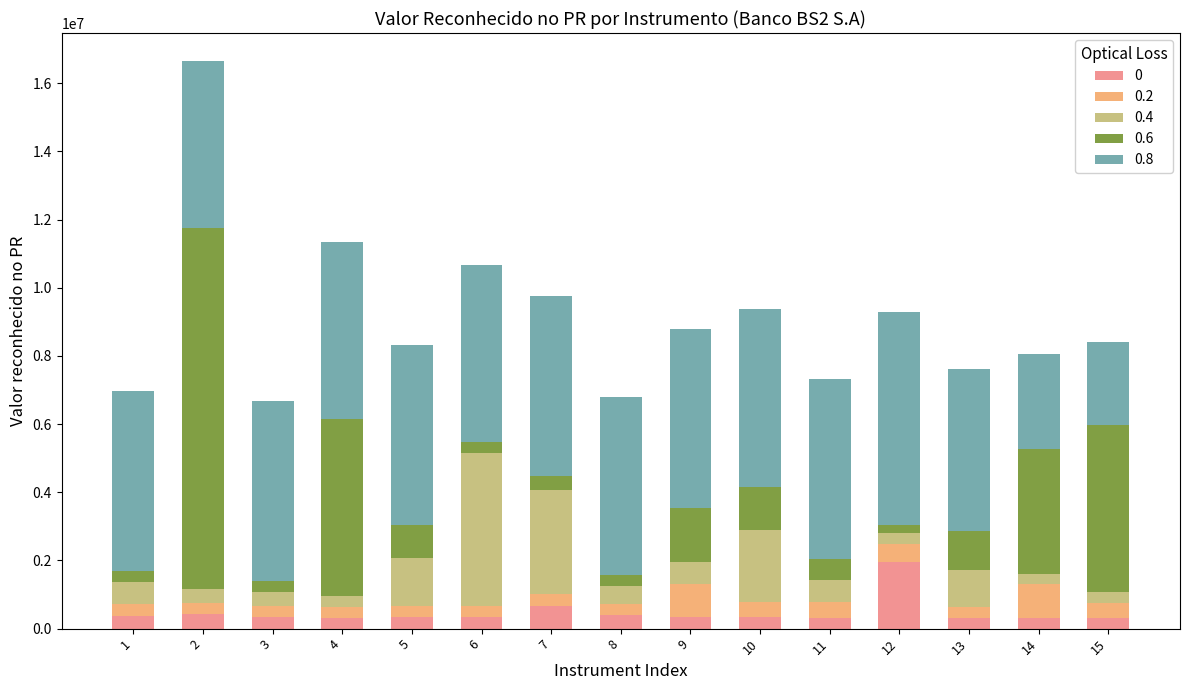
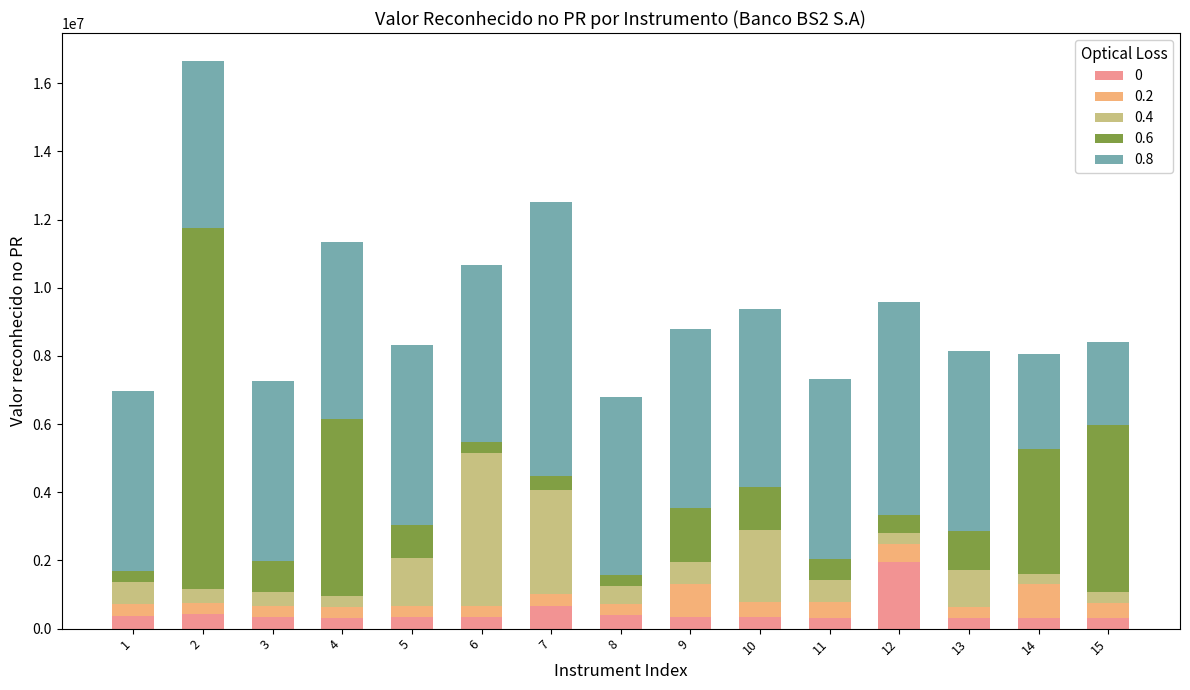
  {
    "0.6": {
      "1": 300000,
      "2": 10600000,
-     "3": 300000,
+     "3": 900000,
      "4": 5200000,
      "5": 1000000,
      "6": 300000,
      "7": 400000,
      "8": 300000,
      "9": 1600000,
      "10": 1300000,
      "11": 600000,
-     "12": 200000,
+     "12": 500000,
      "13": 1200000,
      "14": 3700000,
      "15": 4900000
    },
    "0.8": {
      "1": 5300000,
      "2": 4900000,
      "3": 5300000,
      "4": 5200000,
      "5": 5300000,
      "6": 5200000,
-     "7": 5300000,
+     "7": 8000000,
      "8": 5200000,
      "9": 5300000,
      "10": 5200000,
      "11": 5300000,
      "12": 6300000,
-     "13": 4800000,
+     "13": 5300000,
      "14": 2800000,
      "15": 2400000
    }
  }
